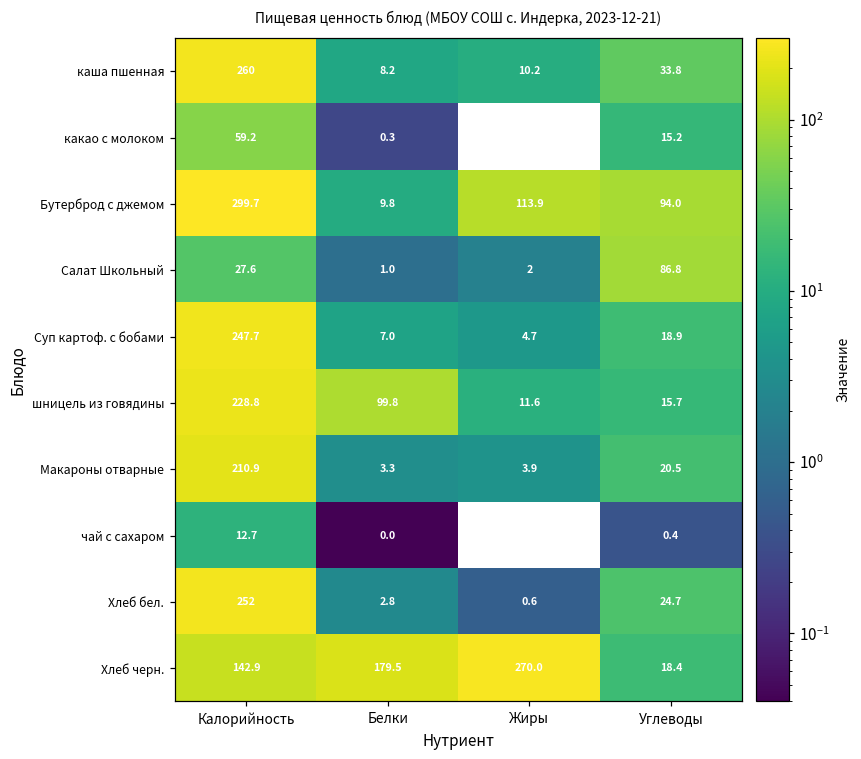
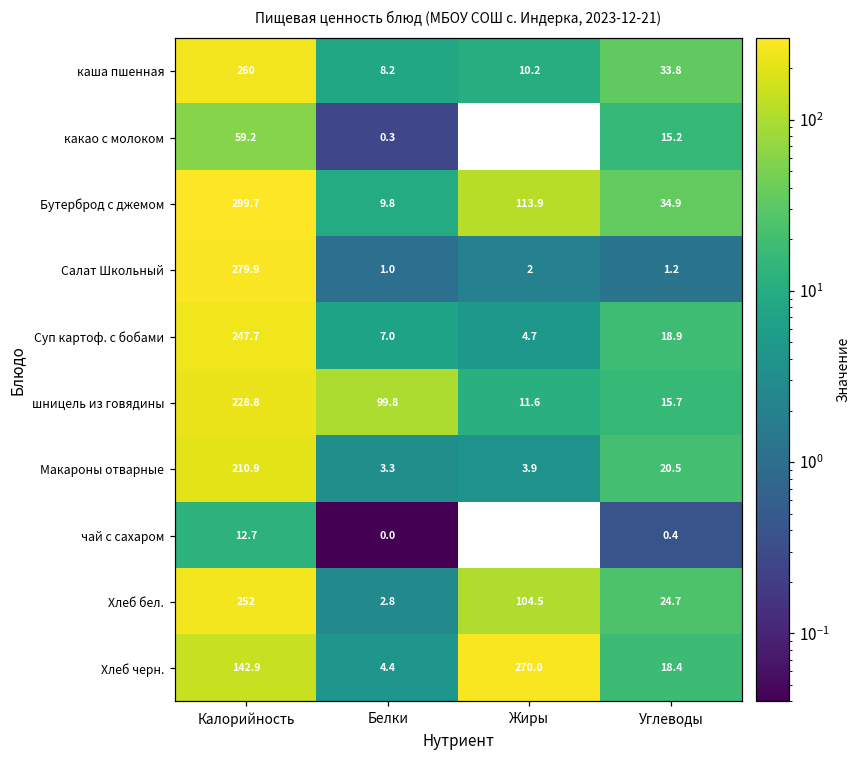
  {
    "каша пшенная": {
      "Калорийность": 260,
      "Белки": 8.2,
      "Жиры": 10.2,
      "Углеводы": 33.8
    },
    "какао с молоком": {
      "Калорийность": 59.2,
      "Белки": 0.3,
      "Углеводы": 15.2
    },
    "Бутерброд с джемом": {
      "Калорийность": 299.7,
      "Белки": 9.8,
      "Жиры": 113.9,
-     "Углеводы": 94.0
+     "Углеводы": 34.9
    },
    "Салат Школьный": {
-     "Калорийность": 27.6,
+     "Калорийность": 279.9,
      "Белки": 1.0,
      "Жиры": 2,
-     "Углеводы": 86.8
+     "Углеводы": 1.2
    },
    "Суп картоф. с бобами": {
      "Калорийность": 247.7,
      "Белки": 7.0,
      "Жиры": 4.7,
      "Углеводы": 18.9
    },
    "шницель из говядины": {
      "Калорийность": 228.8,
      "Белки": 99.8,
      "Жиры": 11.6,
      "Углеводы": 15.7
    },
    "Макароны отварные": {
      "Калорийность": 210.9,
      "Белки": 3.3,
      "Жиры": 3.9,
      "Углеводы": 20.5
    },
    "чай с сахаром": {
      "Калорийность": 12.7,
      "Белки": 0.0,
      "Углеводы": 0.4
    },
    "Хлеб бел.": {
      "Калорийность": 252,
      "Белки": 2.8,
-     "Жиры": 0.6,
+     "Жиры": 104.5,
      "Углеводы": 24.7
    },
    "Хлеб черн.": {
      "Калорийность": 142.9,
-     "Белки": 179.5,
+     "Белки": 4.4,
      "Жиры": 270.0,
      "Углеводы": 18.4
    }
  }
